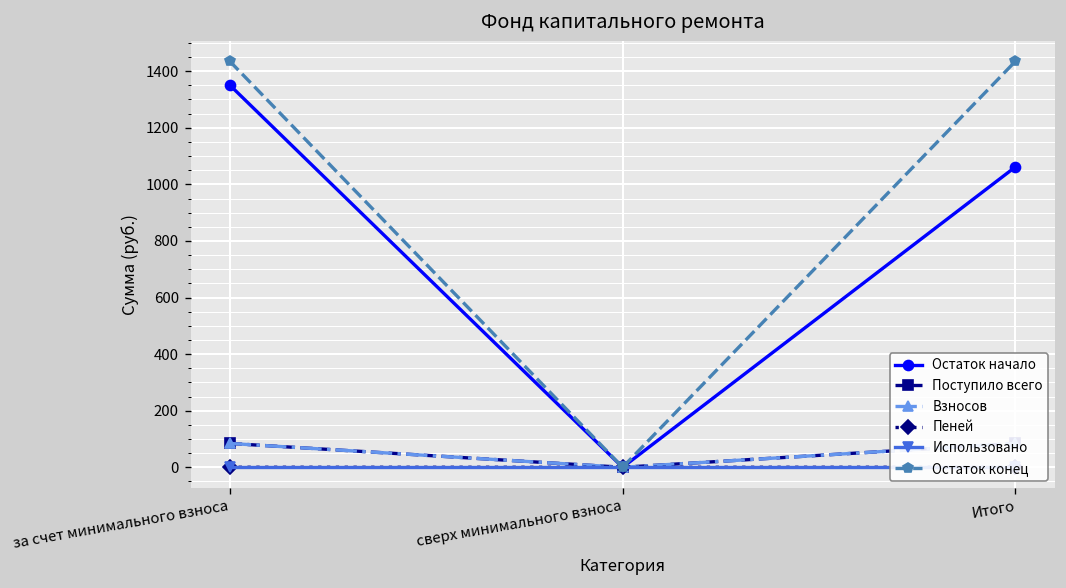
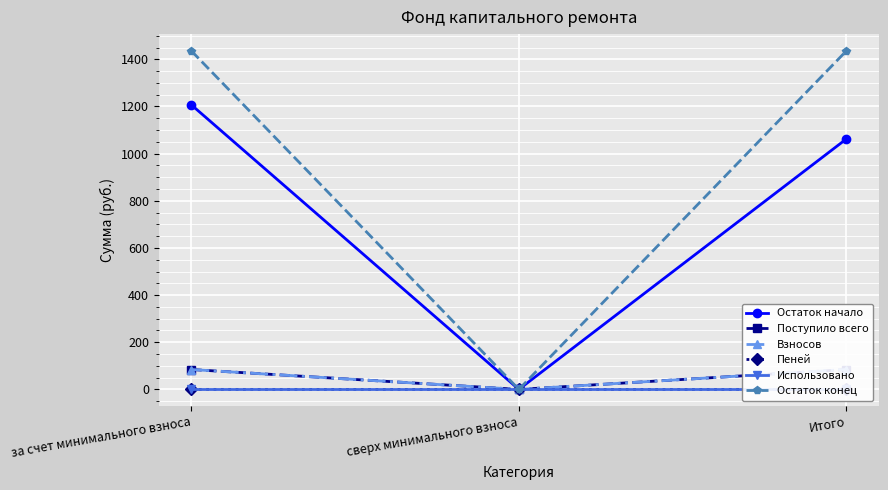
  {
    "Остаток начало": {
-     "за счет минимального взноса": 1350,
+     "за счет минимального взноса": 1210,
      "Итого": 1060
    }
  }
